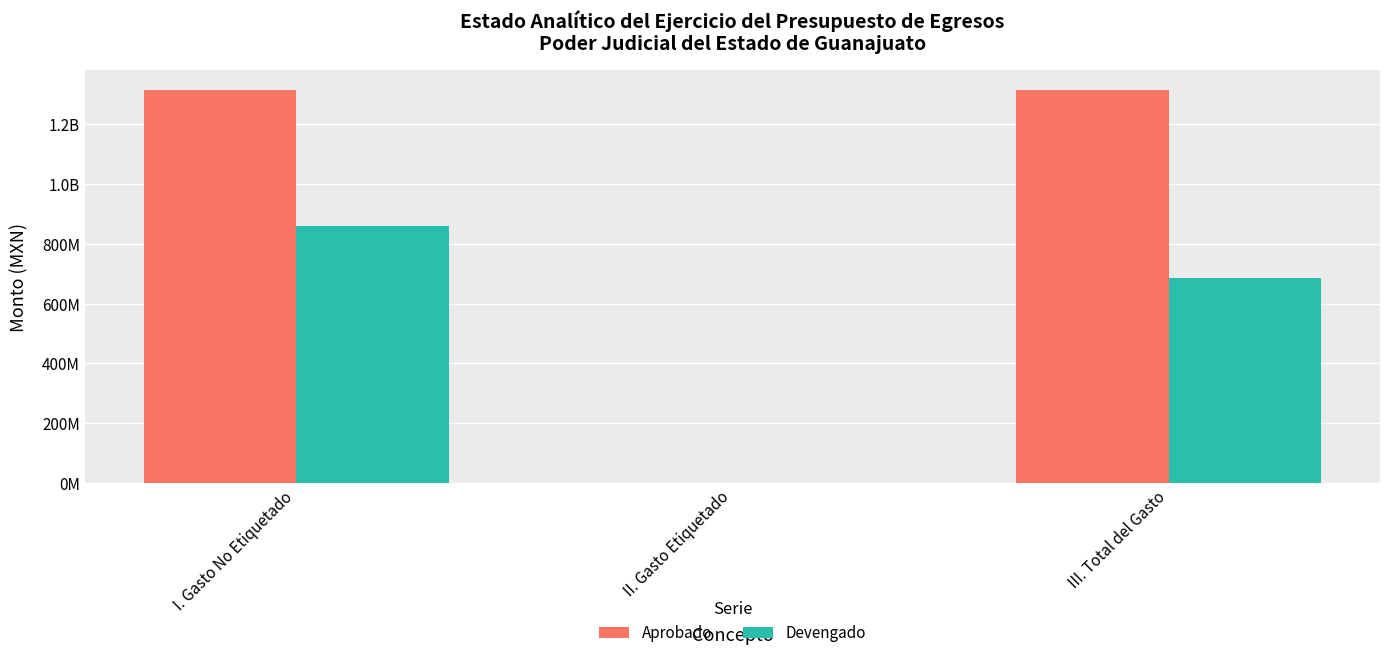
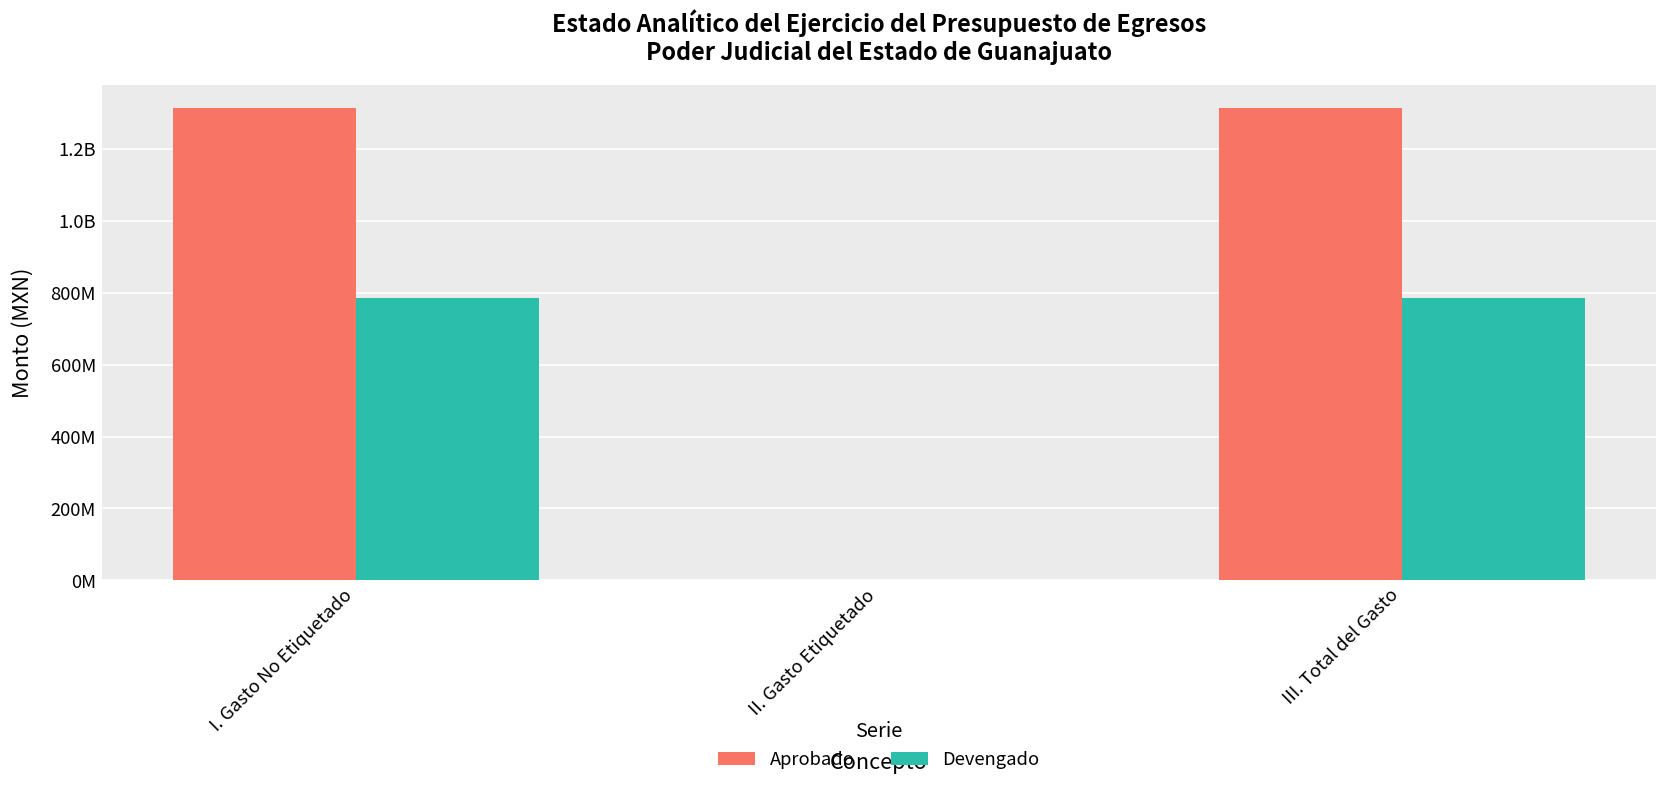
  {
    "Aprobado": {
      "I. Gasto No Etiquetado": 1310000000,
      "II. Gasto Etiquetado": 0,
      "III. Total del Gasto": 1310000000
    },
    "Devengado": {
-     "I. Gasto No Etiquetado": 860000000,
+     "I. Gasto No Etiquetado": 790000000,
      "II. Gasto Etiquetado": 0,
-     "III. Total del Gasto": 690000000
+     "III. Total del Gasto": 790000000
    }
  }
